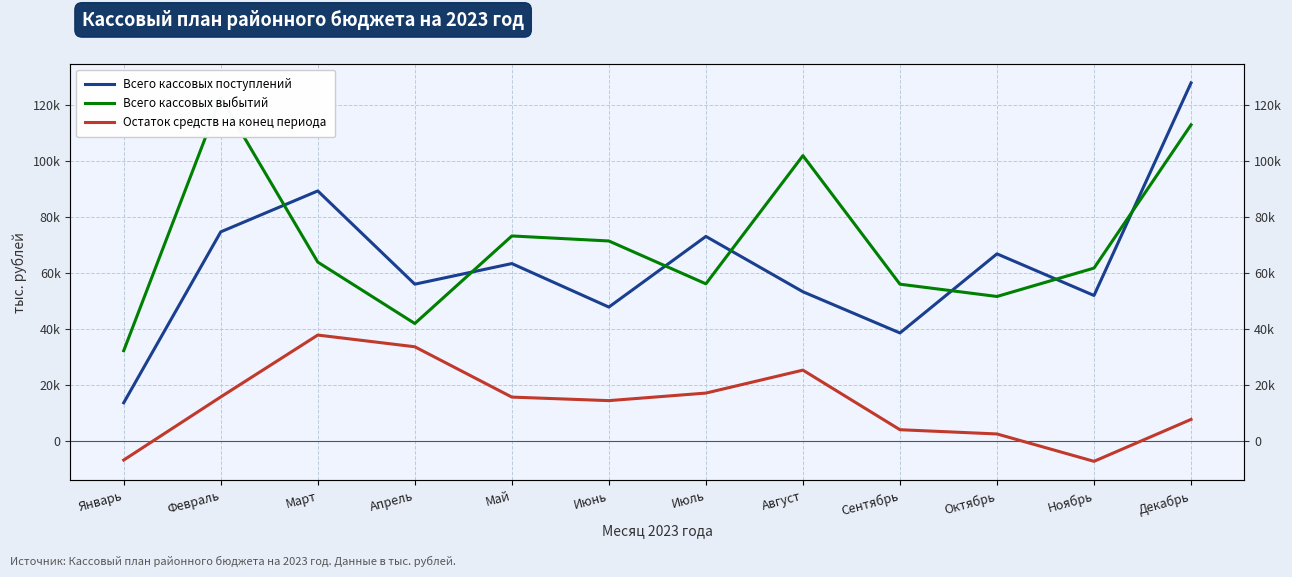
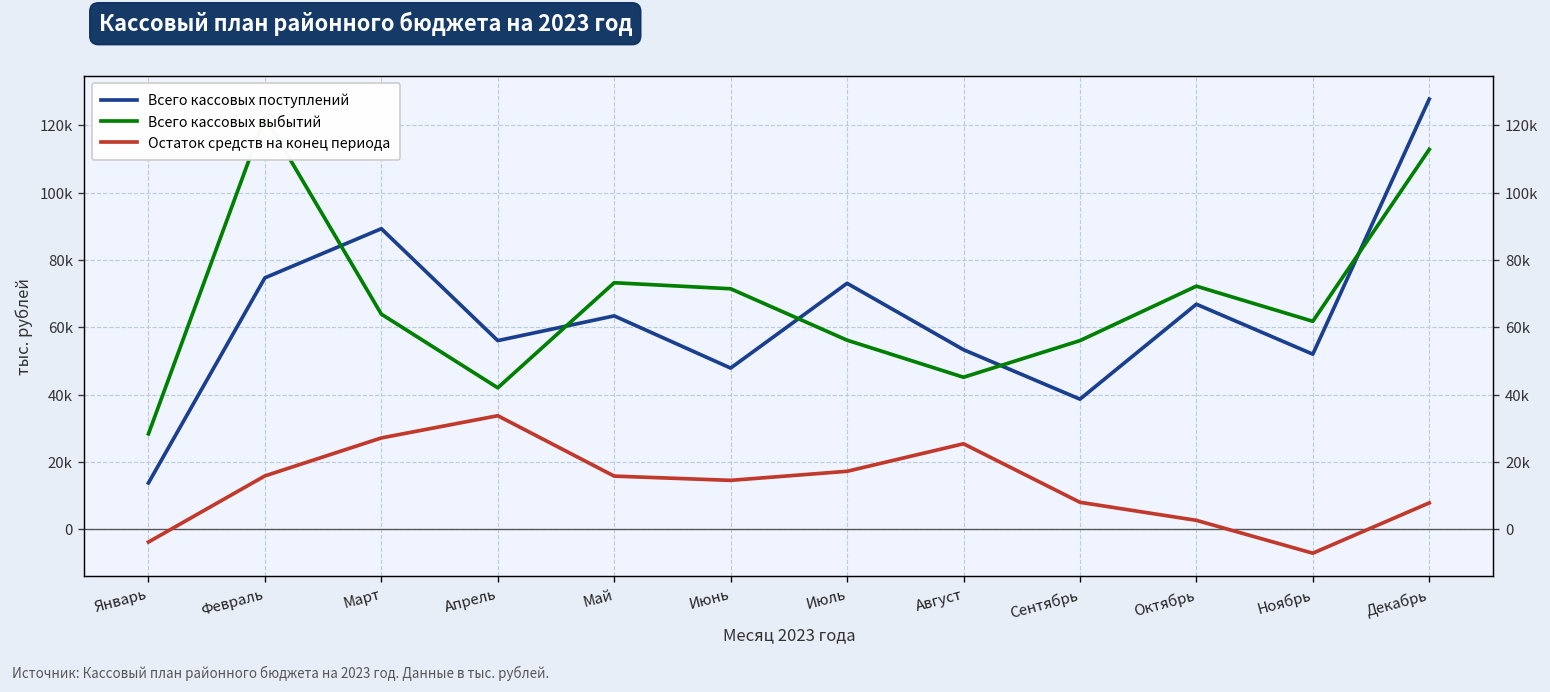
  {
    "Всего кассовых поступлений": {
      "Январь": 14000,
      "Февраль": 75000,
      "Март": 89000,
      "Апрель": 56000,
      "Май": 63000,
      "Июнь": 48000,
      "Июль": 73000,
      "Август": 53000,
      "Сентябрь": 39000,
      "Октябрь": 67000,
      "Ноябрь": 52000,
      "Декабрь": 128000
    },
    "Всего кассовых выбытий": {
-     "Январь": 32000,
+     "Январь": 28000,
      "Март": 64000,
      "Апрель": 42000,
      "Май": 73000,
      "Июнь": 71000,
      "Июль": 56000,
-     "Август": 102000,
+     "Август": 45000,
      "Сентябрь": 56000,
-     "Октябрь": 52000,
+     "Октябрь": 72000,
      "Ноябрь": 62000,
      "Декабрь": 113000
    },
    "Остаток средств на конец периода": {
-     "Январь": -7000,
+     "Январь": -4000,
      "Февраль": 16000,
-     "Март": 38000,
+     "Март": 27000,
      "Апрель": 34000,
      "Май": 16000,
      "Июнь": 15000,
      "Июль": 17000,
      "Август": 25000,
-     "Сентябрь": 4000,
+     "Сентябрь": 8000,
      "Октябрь": 3000,
      "Ноябрь": -7000,
      "Декабрь": 8000
    }
  }
